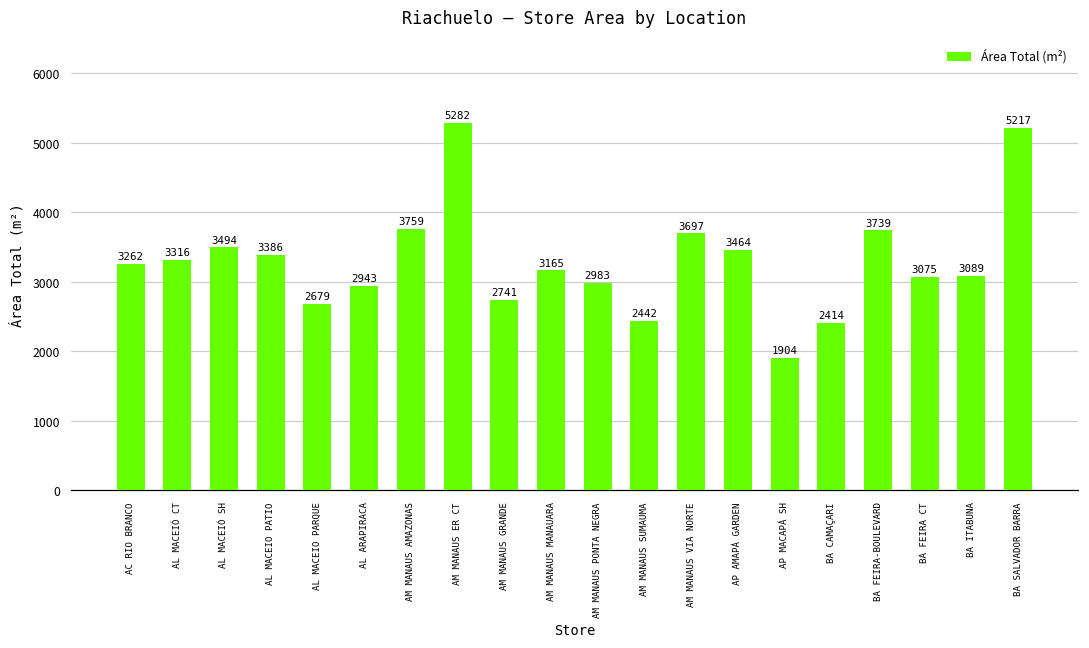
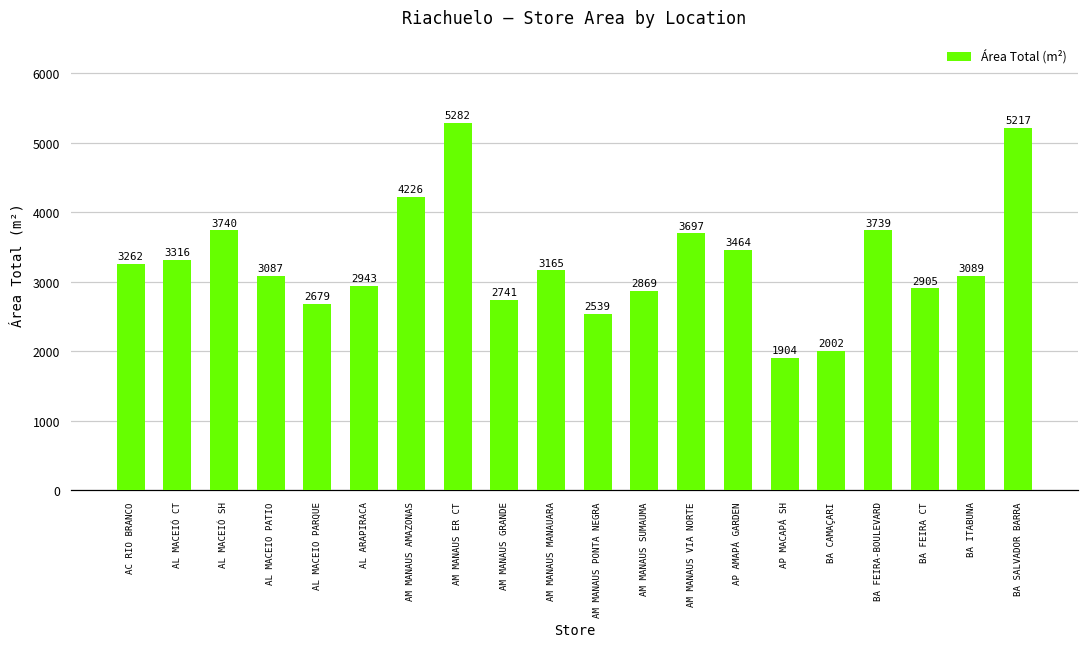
  {
    "AC RIO BRANCO": 3262,
    "AL MACEIÓ CT": 3316,
-   "AL MACEIÓ SH": 3494,
-   "AL MACEIO PATIO": 3386,
+   "AL MACEIÓ SH": 3740,
+   "AL MACEIO PATIO": 3087,
    "AL MACEIO PARQUE": 2679,
    "AL ARAPIRACA": 2943,
-   "AM MANAUS AMAZONAS": 3759,
+   "AM MANAUS AMAZONAS": 4226,
    "AM MANAUS ER CT": 5282,
    "AM MANAUS GRANDE": 2741,
    "AM MANAUS MANAUARA": 3165,
-   "AM MANAUS PONTA NEGRA": 2983,
-   "AM MANAUS SUMAUMA": 2442,
+   "AM MANAUS PONTA NEGRA": 2539,
+   "AM MANAUS SUMAUMA": 2869,
    "AM MANAUS VIA NORTE": 3697,
    "AP AMAPÁ GARDEN": 3464,
    "AP MACAPÁ SH": 1904,
-   "BA CAMAÇARI": 2414,
+   "BA CAMAÇARI": 2002,
    "BA FEIRA-BOULEVARD": 3739,
-   "BA FEIRA CT": 3075,
+   "BA FEIRA CT": 2905,
    "BA ITABUNA": 3089,
    "BA SALVADOR BARRA": 5217
  }
